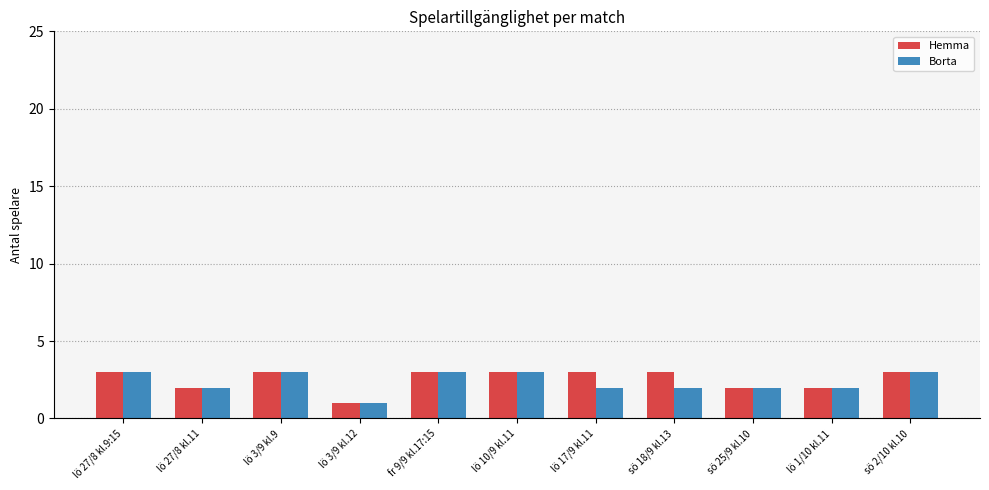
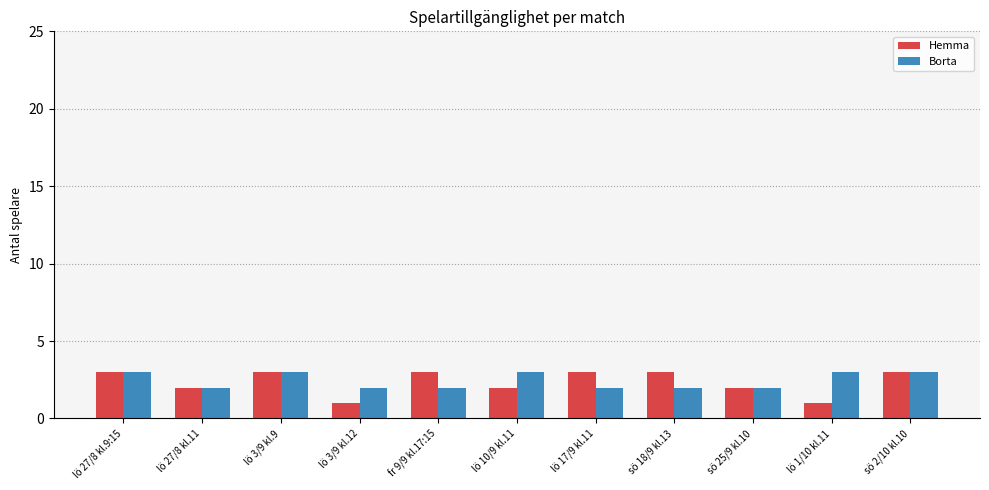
  {
    "Hemma": {
      "lö 27/8 kl.9:15": 3,
      "lö 27/8 kl.11": 2,
      "lö 3/9 kl.9": 3,
      "lö 3/9 kl.12": 1,
      "fr 9/9 kl.17:15": 3,
-     "lö 10/9 kl.11": 3,
+     "lö 10/9 kl.11": 2,
      "lö 17/9 kl.11": 3,
      "sö 18/9 kl.13": 3,
      "sö 25/9 kl.10": 2,
-     "lö 1/10 kl.11": 2,
+     "lö 1/10 kl.11": 1,
      "sö 2/10 kl.10": 3
    },
    "Borta": {
      "lö 27/8 kl.9:15": 3,
      "lö 27/8 kl.11": 2,
      "lö 3/9 kl.9": 3,
-     "lö 3/9 kl.12": 1,
-     "fr 9/9 kl.17:15": 3,
+     "lö 3/9 kl.12": 2,
+     "fr 9/9 kl.17:15": 2,
      "lö 10/9 kl.11": 3,
      "lö 17/9 kl.11": 2,
      "sö 18/9 kl.13": 2,
      "sö 25/9 kl.10": 2,
-     "lö 1/10 kl.11": 2,
+     "lö 1/10 kl.11": 3,
      "sö 2/10 kl.10": 3
    }
  }
